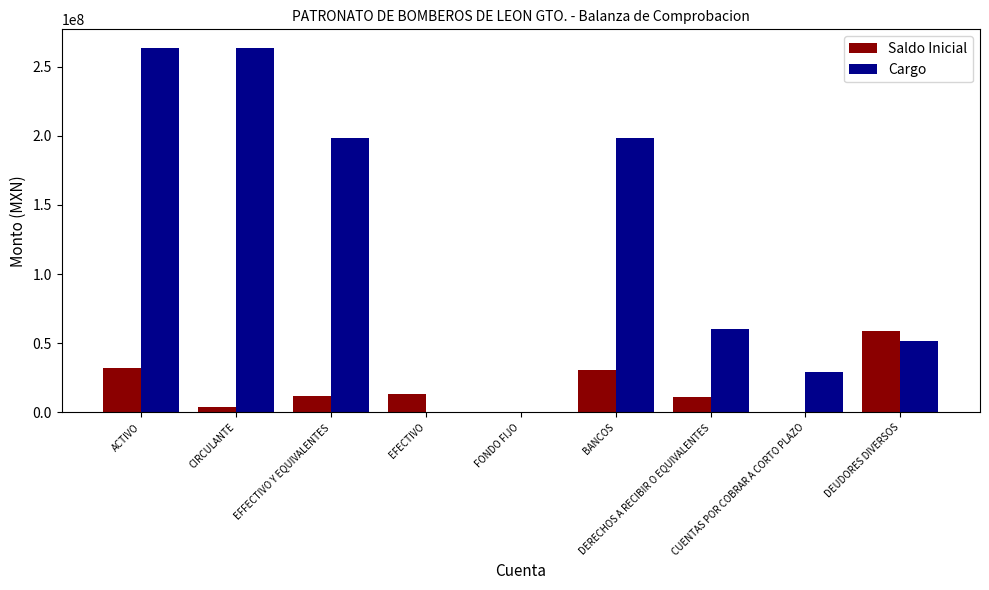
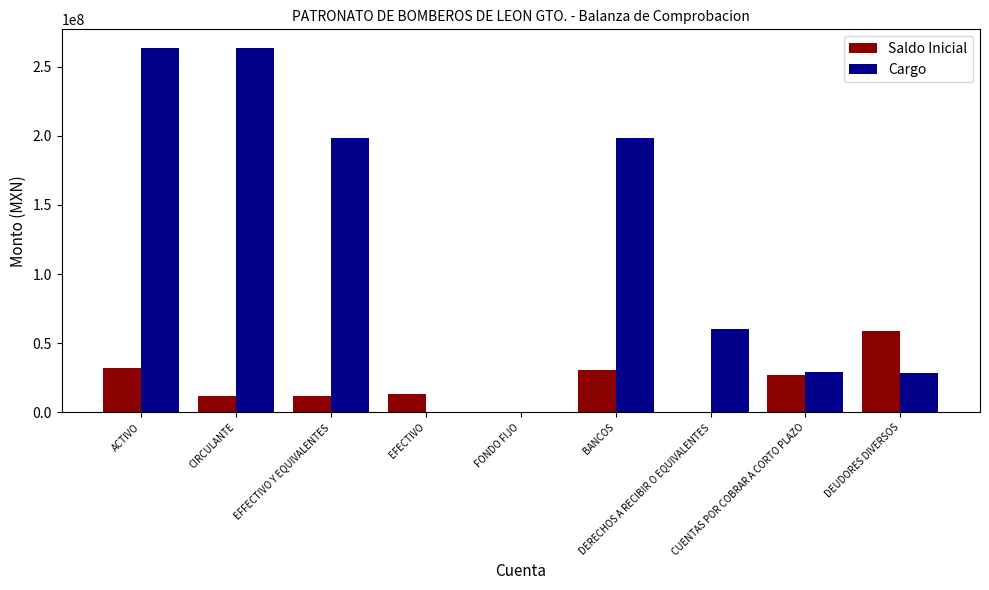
  {
    "Saldo Inicial": {
      "ACTIVO": 32000000,
-     "CIRCULANTE": 4000000,
+     "CIRCULANTE": 12000000,
      "EFFECTIVO Y EQUIVALENTES": 11000000,
      "EFECTIVO": 13000000,
      "BANCOS": 31000000,
-     "DERECHOS A RECIBIR O EQUIVALENTES": 11000000,
-     "CUENTAS POR COBRAR A CORTO PLAZO": 0,
+     "DERECHOS A RECIBIR O EQUIVALENTES": 0,
+     "CUENTAS POR COBRAR A CORTO PLAZO": 27000000,
      "DEUDORES DIVERSOS": 59000000
    },
    "Cargo": {
      "ACTIVO": 264000000,
      "CIRCULANTE": 263000000,
      "EFFECTIVO Y EQUIVALENTES": 199000000,
      "BANCOS": 199000000,
      "DERECHOS A RECIBIR O EQUIVALENTES": 60000000,
      "CUENTAS POR COBRAR A CORTO PLAZO": 29000000,
-     "DEUDORES DIVERSOS": 51000000
+     "DEUDORES DIVERSOS": 28000000
    }
  }
